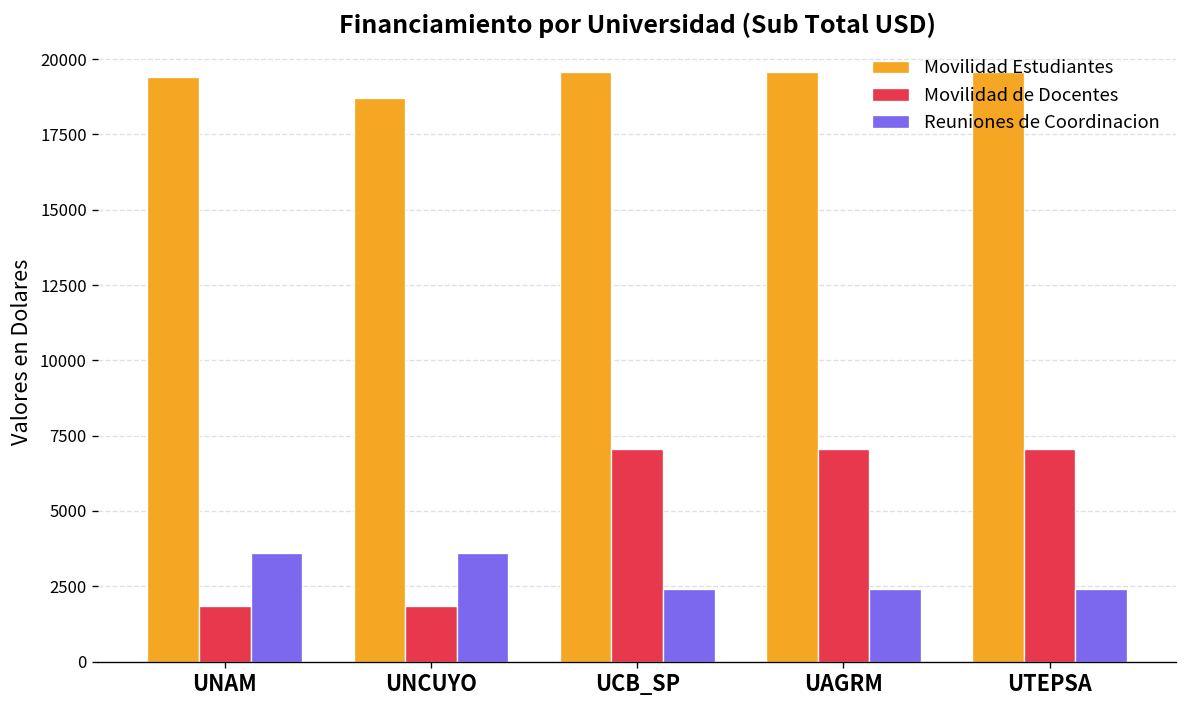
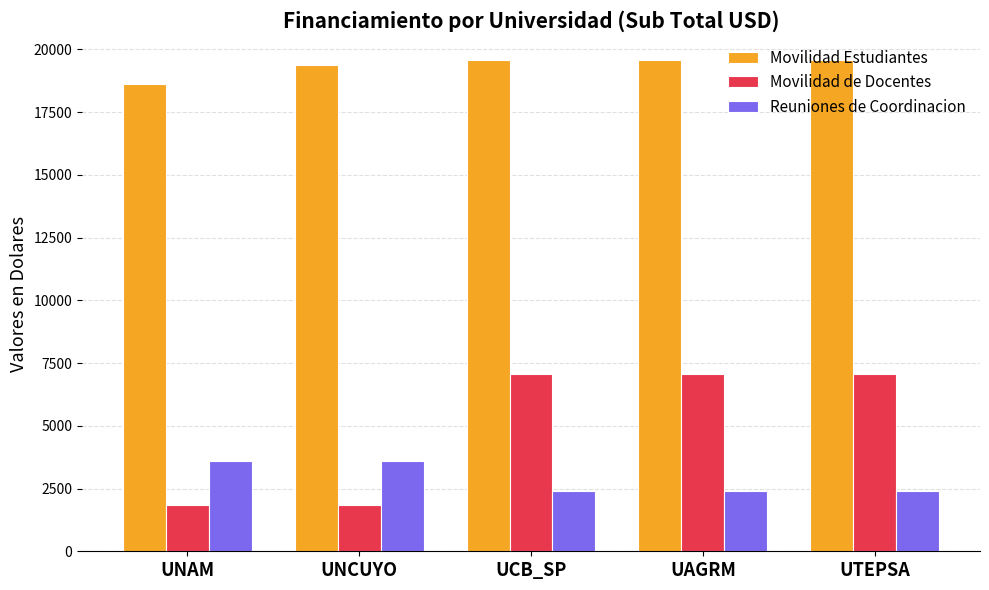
  {
    "Movilidad Estudiantes": {
-     "UNAM": 19400,
-     "UNCUYO": 18700,
+     "UNAM": 18600,
+     "UNCUYO": 19400,
      "UCB_SP": 19600,
      "UAGRM": 19600,
      "UTEPSA": 19600
    },
    "Movilidad de Docentes": {
      "UNAM": 1800,
      "UNCUYO": 1800,
      "UCB_SP": 7100,
      "UAGRM": 7100,
      "UTEPSA": 7100
    },
    "Reuniones de Coordinacion": {
      "UNAM": 3600,
      "UNCUYO": 3600,
      "UCB_SP": 2400,
      "UAGRM": 2400,
      "UTEPSA": 2400
    }
  }
